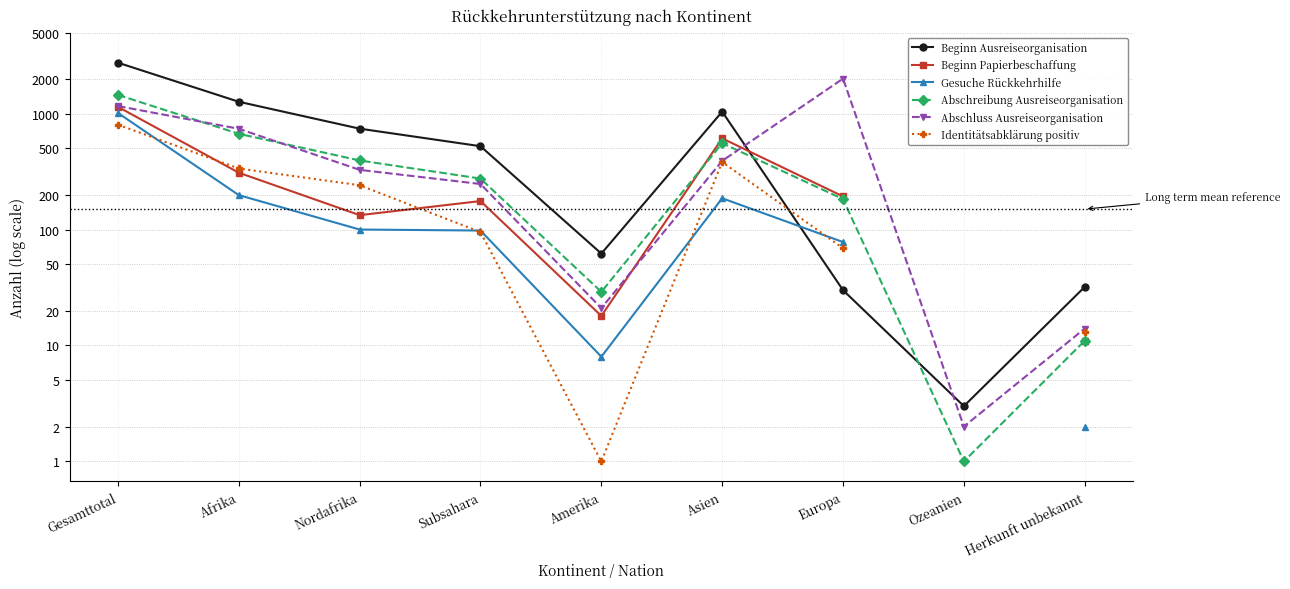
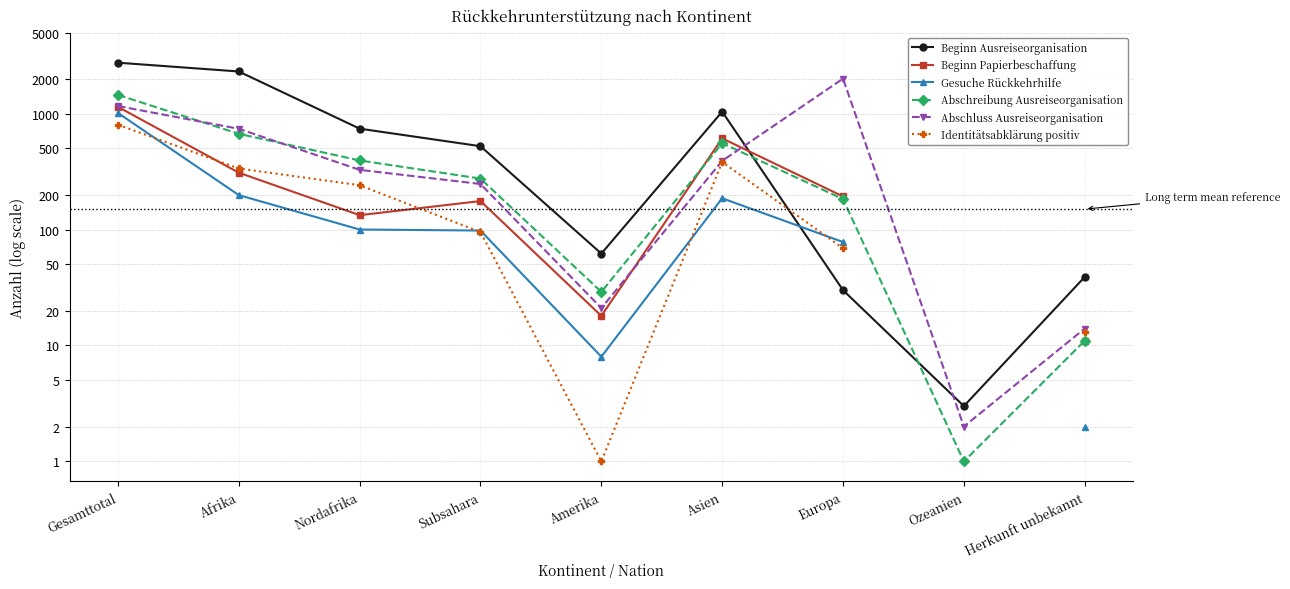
  {
    "Beginn Ausreiseorganisation": {
      "Gesamttotal": 2700,
-     "Afrika": 1300,
+     "Afrika": 2300,
      "Nordafrika": 700,
      "Subsahara": 500,
      "Amerika": 60,
      "Asien": 1000,
      "Europa": 30,
      "Ozeanien": 3,
-     "Herkunft unbekannt": 32
+     "Herkunft unbekannt": 39
    },
    "Gesuche Rückkehrhilfe": {
      "Gesamttotal": 1000,
      "Afrika": 200,
      "Nordafrika": 100,
      "Amerika": 8,
      "Asien": 190,
      "Europa": 80,
      "Herkunft unbekannt": 2
    },
    "Abschreibung Ausreiseorganisation": {
      "Gesamttotal": 1400,
      "Afrika": 700,
      "Nordafrika": 390,
      "Subsahara": 280,
      "Amerika": 29,
      "Asien": 600,
      "Europa": 180,
      "Ozeanien": 1
    },
    "Abschluss Ausreiseorganisation": {
      "Afrika": 700,
      "Nordafrika": 330,
      "Subsahara": 250,
      "Amerika": 21,
      "Europa": 2000,
      "Ozeanien": 2,
      "Herkunft unbekannt": 14
    }
  }
